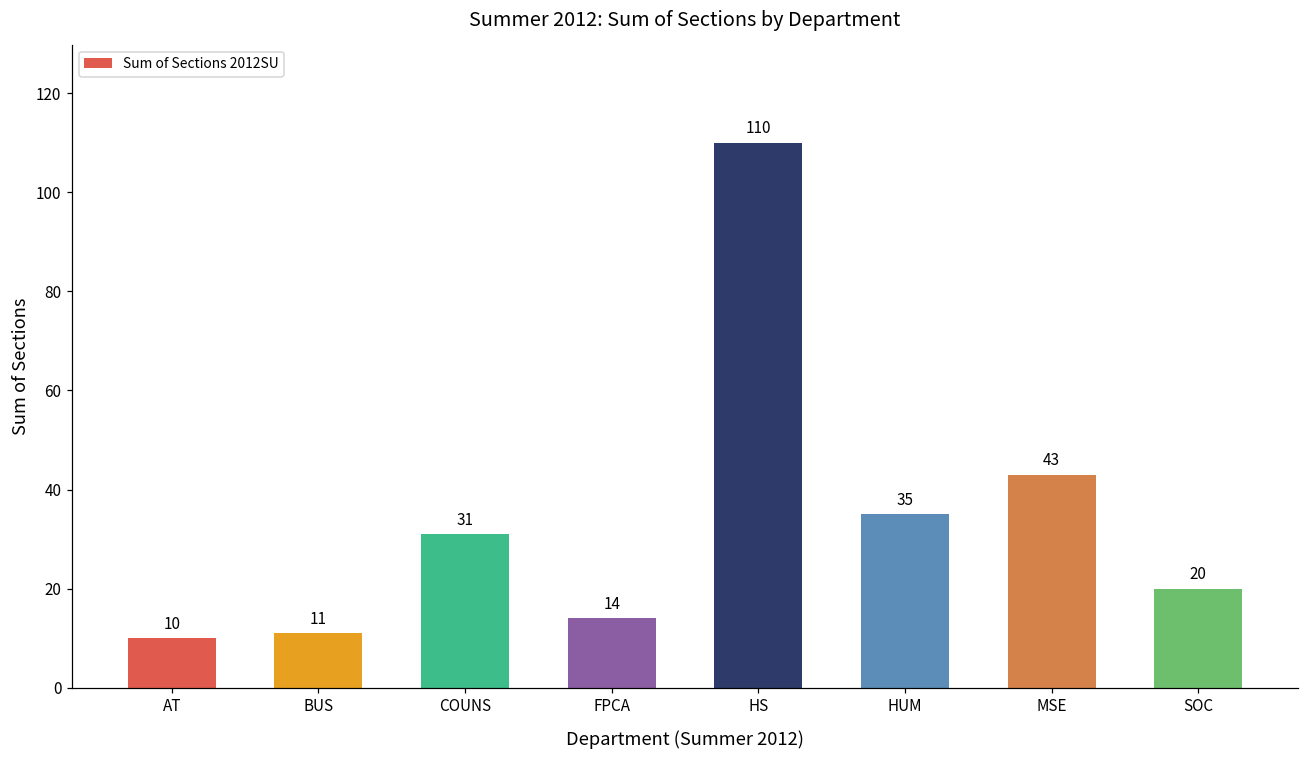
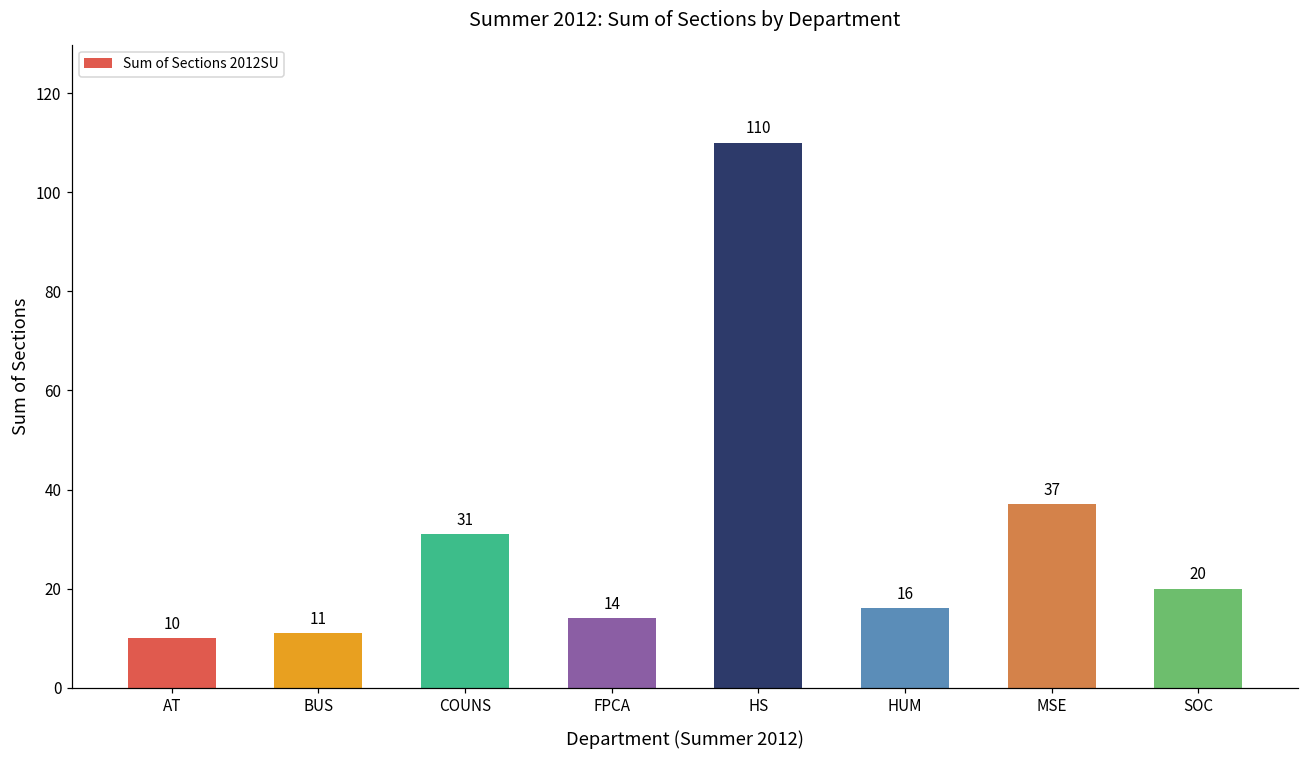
  {
    "AT": 10,
    "BUS": 11,
    "COUNS": 31,
    "FPCA": 14,
    "HS": 110,
-   "HUM": 35,
-   "MSE": 43,
+   "HUM": 16,
+   "MSE": 37,
    "SOC": 20
  }
